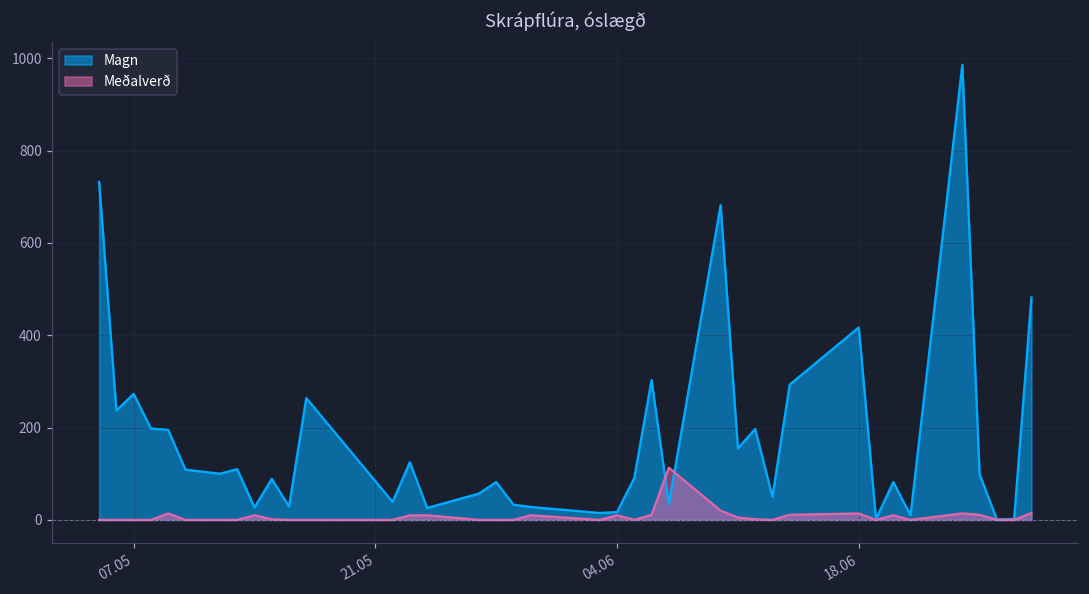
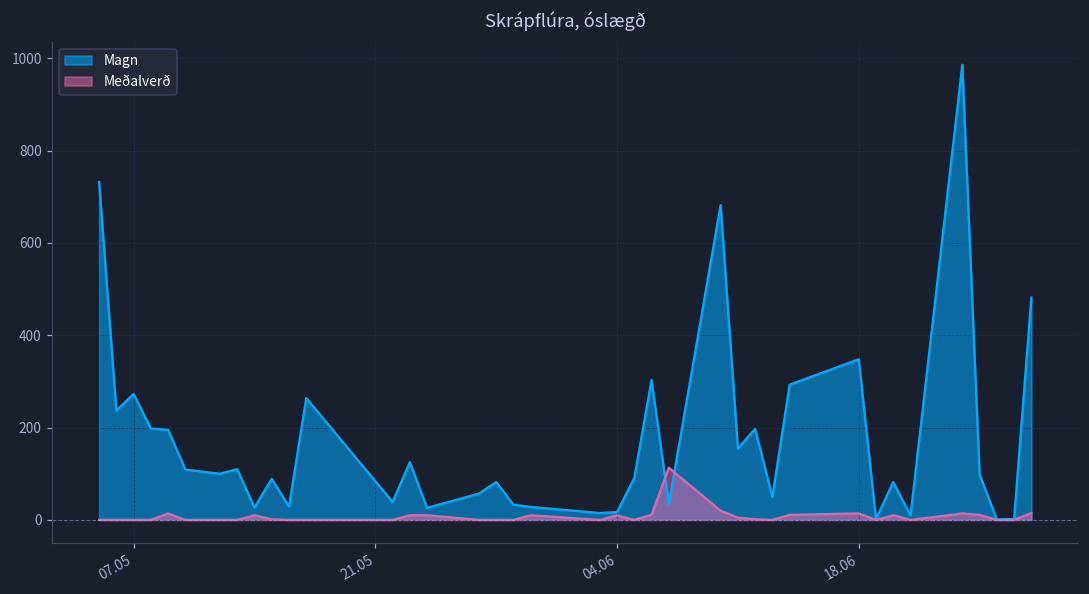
  {
    "Magn": {
      "07.05": 270,
      "04.06": 20,
-     "18.06": 420
+     "18.06": 350
    },
    "Meðalverð": {
      "07.05": 0,
      "04.06": 10,
      "18.06": 10
    }
  }
